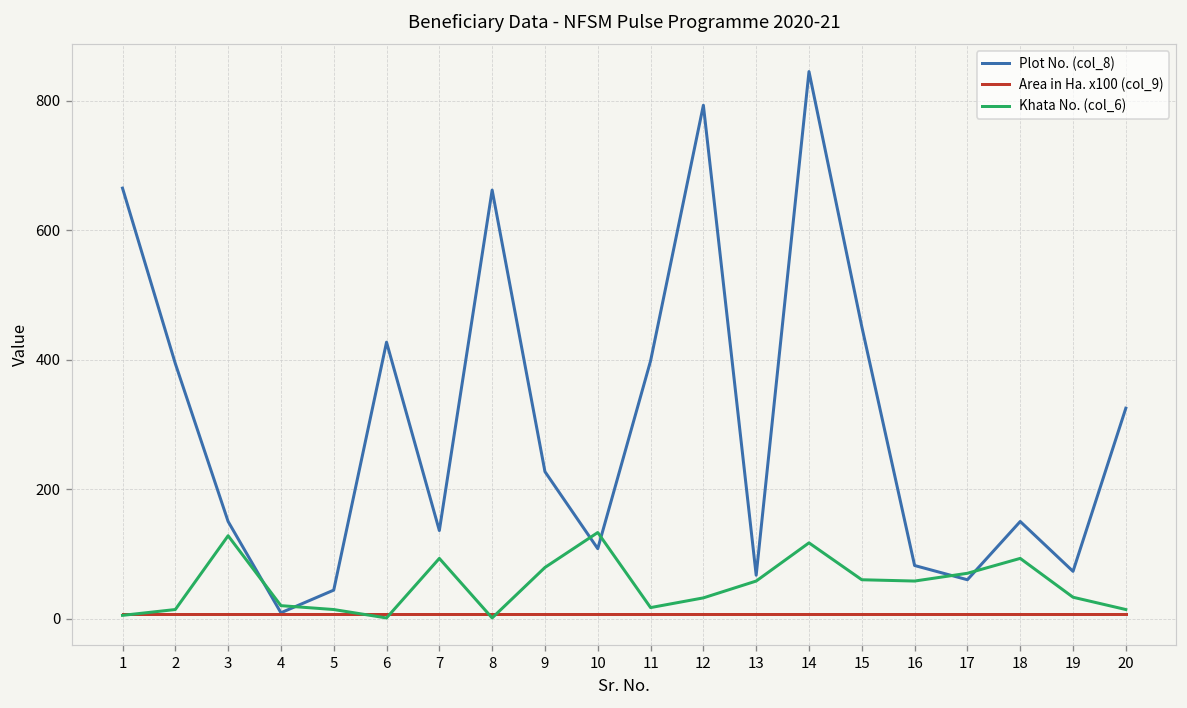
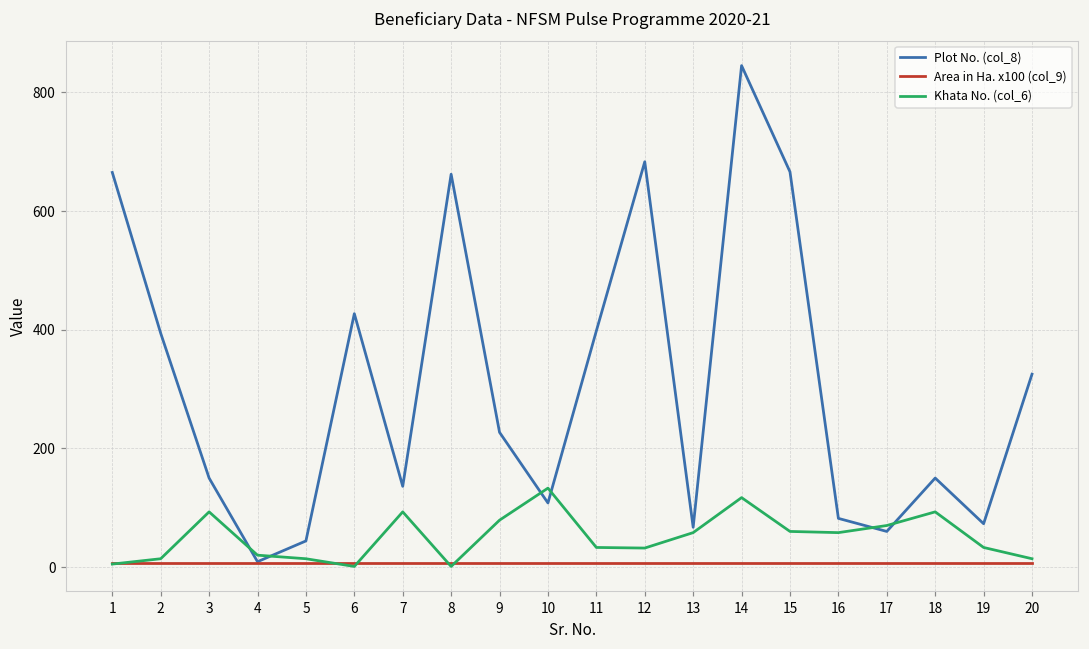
  {
    "Plot No. (col_8)": {
      "1": 670,
      "2": 390,
      "3": 150,
      "5": 40,
      "6": 430,
      "7": 140,
      "8": 660,
      "9": 230,
      "10": 110,
      "11": 400,
-     "12": 790,
+     "12": 680,
      "13": 70,
      "14": 850,
-     "15": 450,
+     "15": 670,
      "16": 80,
      "17": 60,
      "18": 150,
      "19": 70,
      "20": 330
    },
    "Area in Ha. x100 (col_9)": {
      "2": 10,
      "3": 10,
      "5": 10,
      "6": 10,
      "7": 10,
      "8": 10,
      "9": 10,
      "10": 10,
      "11": 10,
      "12": 10,
      "13": 10,
      "14": 10,
      "15": 10,
      "16": 10,
      "17": 10,
      "18": 10,
      "19": 10,
      "20": 10
    },
    "Khata No. (col_6)": {
      "2": 10,
-     "3": 130,
+     "3": 90,
      "4": 20,
      "5": 10,
      "6": 0,
      "7": 90,
      "8": 0,
      "9": 80,
      "10": 130,
-     "11": 20,
+     "11": 30,
      "12": 30,
      "13": 60,
      "14": 120,
      "15": 60,
      "16": 60,
      "17": 70,
      "18": 90,
      "19": 30,
      "20": 10
    }
  }
